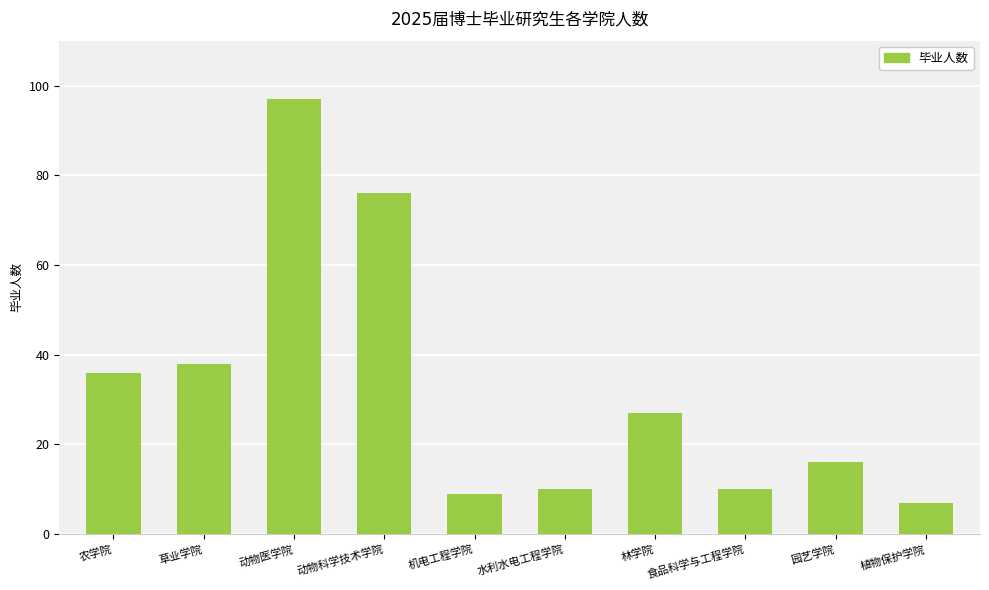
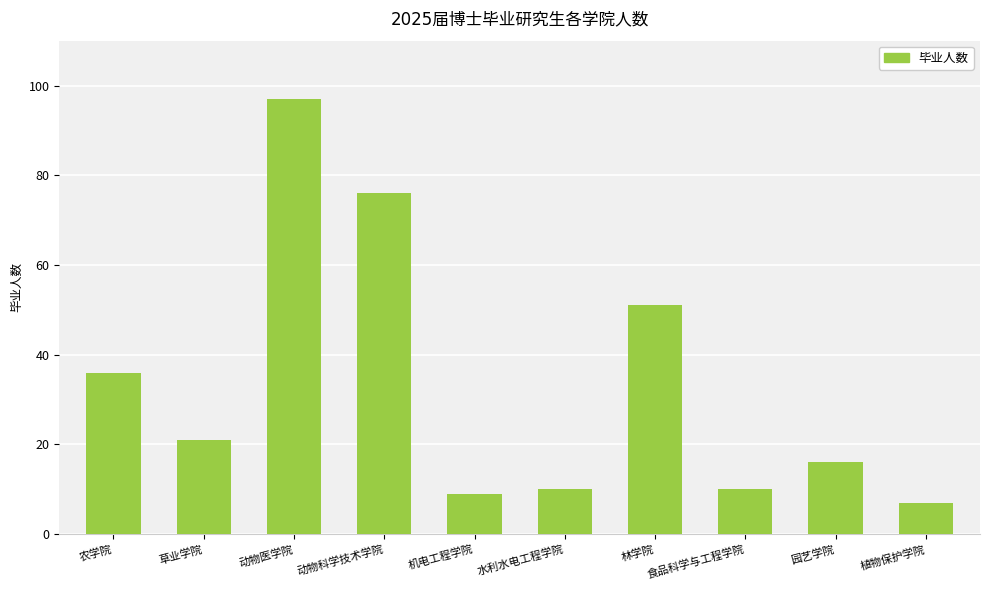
  {
    "农学院": 36,
-   "草业学院": 38,
+   "草业学院": 21,
    "动物医学院": 97,
    "动物科学技术学院": 76,
    "机电工程学院": 9,
    "水利水电工程学院": 10,
-   "林学院": 27,
+   "林学院": 51,
    "食品科学与工程学院": 10,
    "园艺学院": 16,
    "植物保护学院": 7
  }
